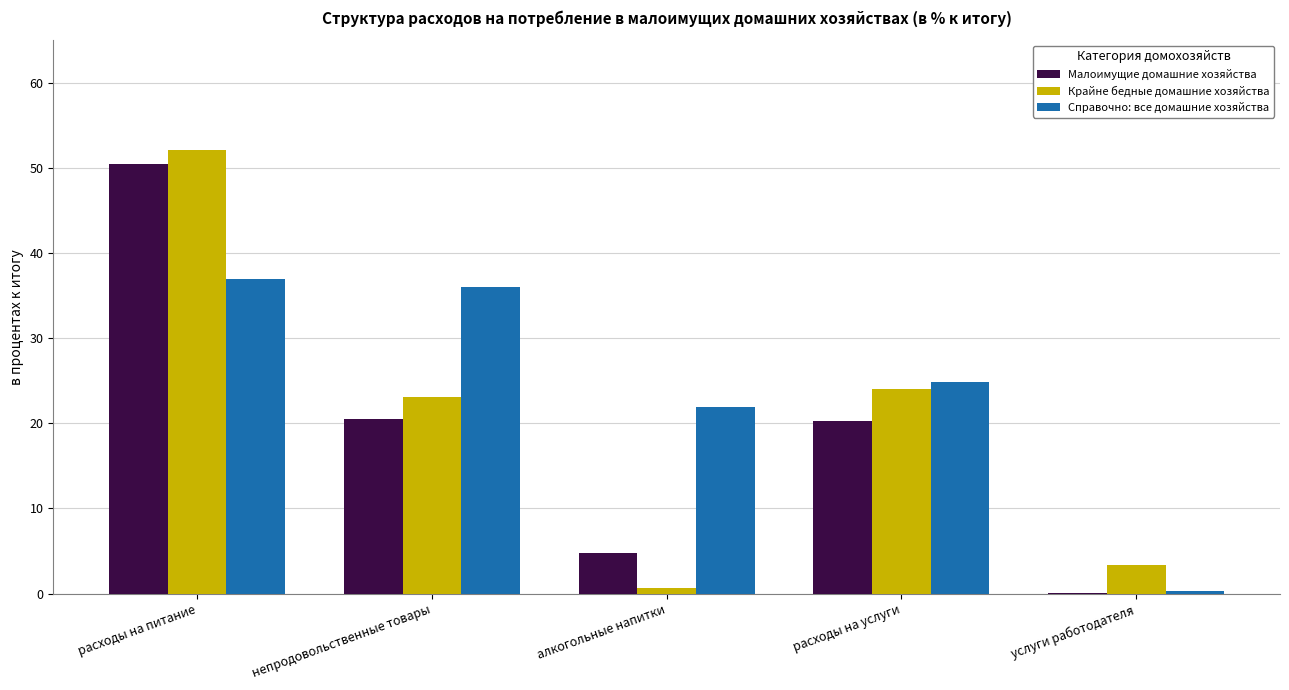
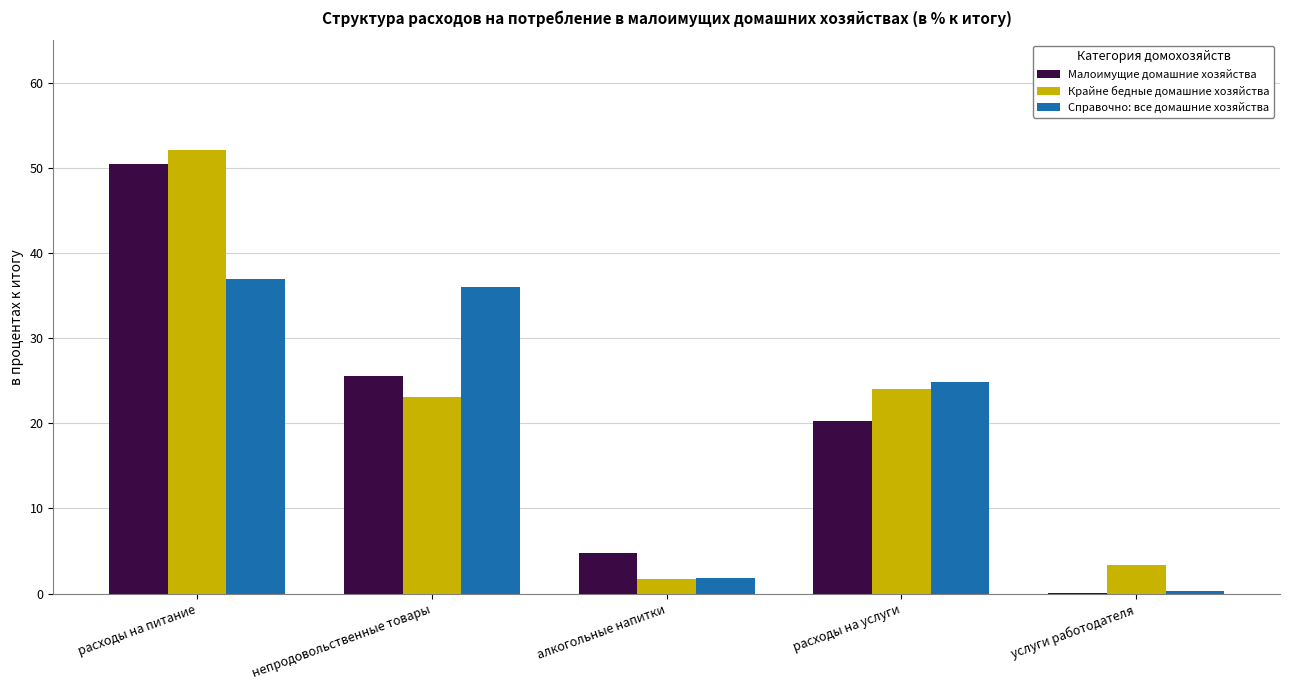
  {
    "Малоимущие домашние хозяйства": {
      "расходы на питание": 50,
-     "непродовольственные товары": 21,
+     "непродовольственные товары": 26,
      "алкогольные напитки": 5,
      "расходы на услуги": 20
    },
    "Крайне бедные домашние хозяйства": {
      "расходы на питание": 52,
      "непродовольственные товары": 23,
-     "алкогольные напитки": 1,
+     "алкогольные напитки": 2,
      "расходы на услуги": 24,
      "услуги работодателя": 3
    },
    "Справочно: все домашние хозяйства": {
      "расходы на питание": 37,
      "непродовольственные товары": 36,
-     "алкогольные напитки": 22,
+     "алкогольные напитки": 2,
      "расходы на услуги": 25,
      "услуги работодателя": 0
    }
  }
